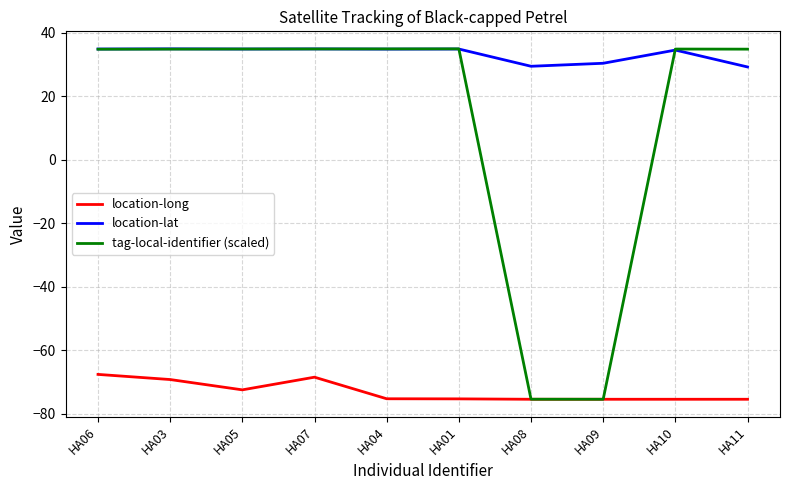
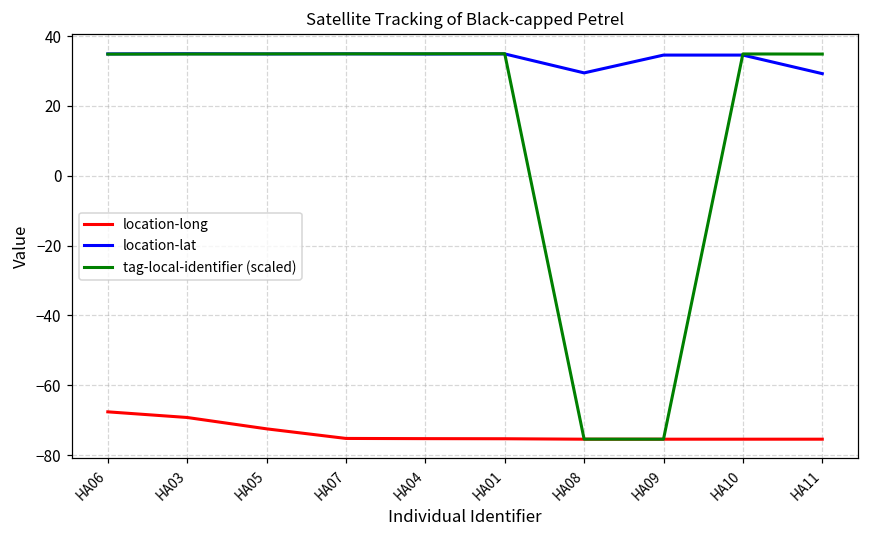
  {
    "location-long": {
      "HA06": -68,
      "HA03": -69,
      "HA05": -72,
-     "HA07": -68,
+     "HA07": -75,
      "HA04": -75,
      "HA01": -75,
      "HA10": -75,
      "HA11": -75
    },
    "location-lat": {
      "HA08": 29,
-     "HA09": 30,
+     "HA09": 35,
      "HA11": 29
    },
    "tag-local-identifier (scaled)": {
      "HA11": 35
    }
  }
